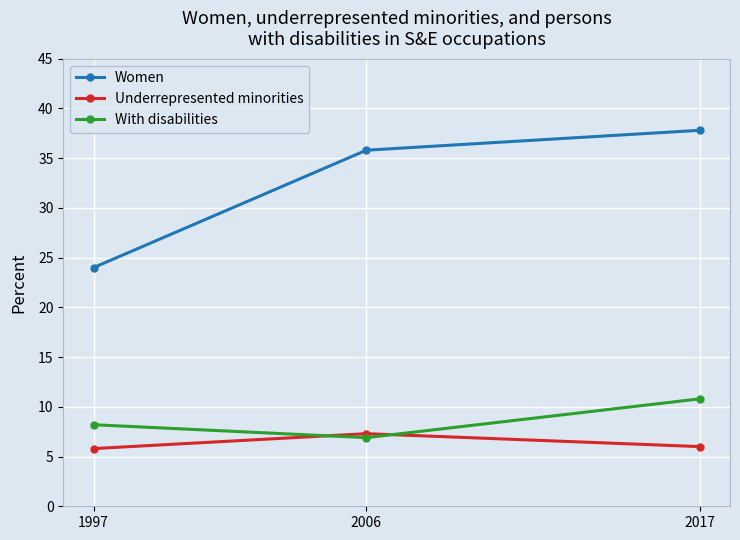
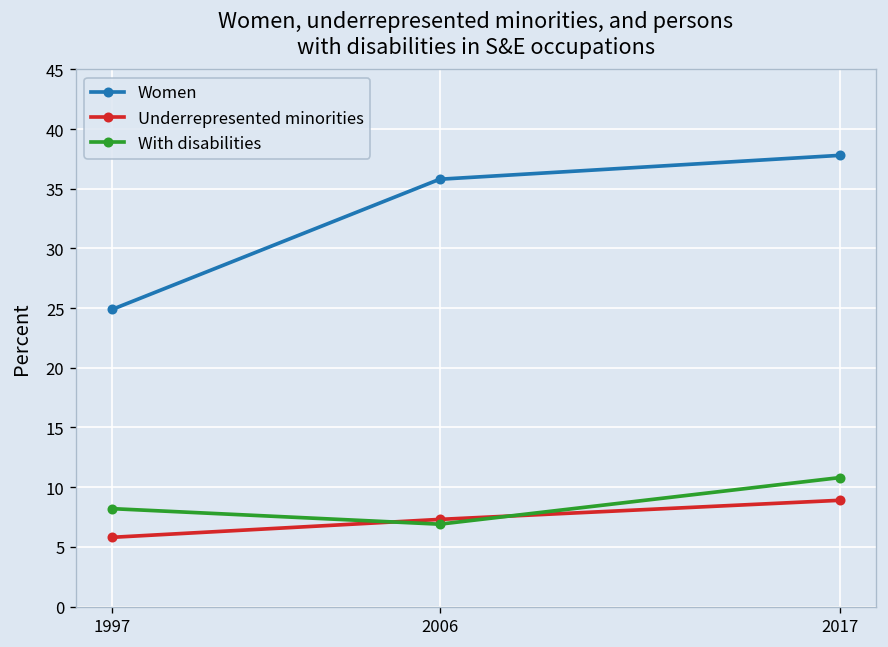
  {
    "Women": {
-     "1997": 24,
+     "1997": 25,
      "2006": 36,
      "2017": 38
    },
    "Underrepresented minorities": {
      "1997": 6,
      "2006": 7,
-     "2017": 6
+     "2017": 9
    },
    "With disabilities": {
      "1997": 8,
      "2006": 7,
      "2017": 11
    }
  }
